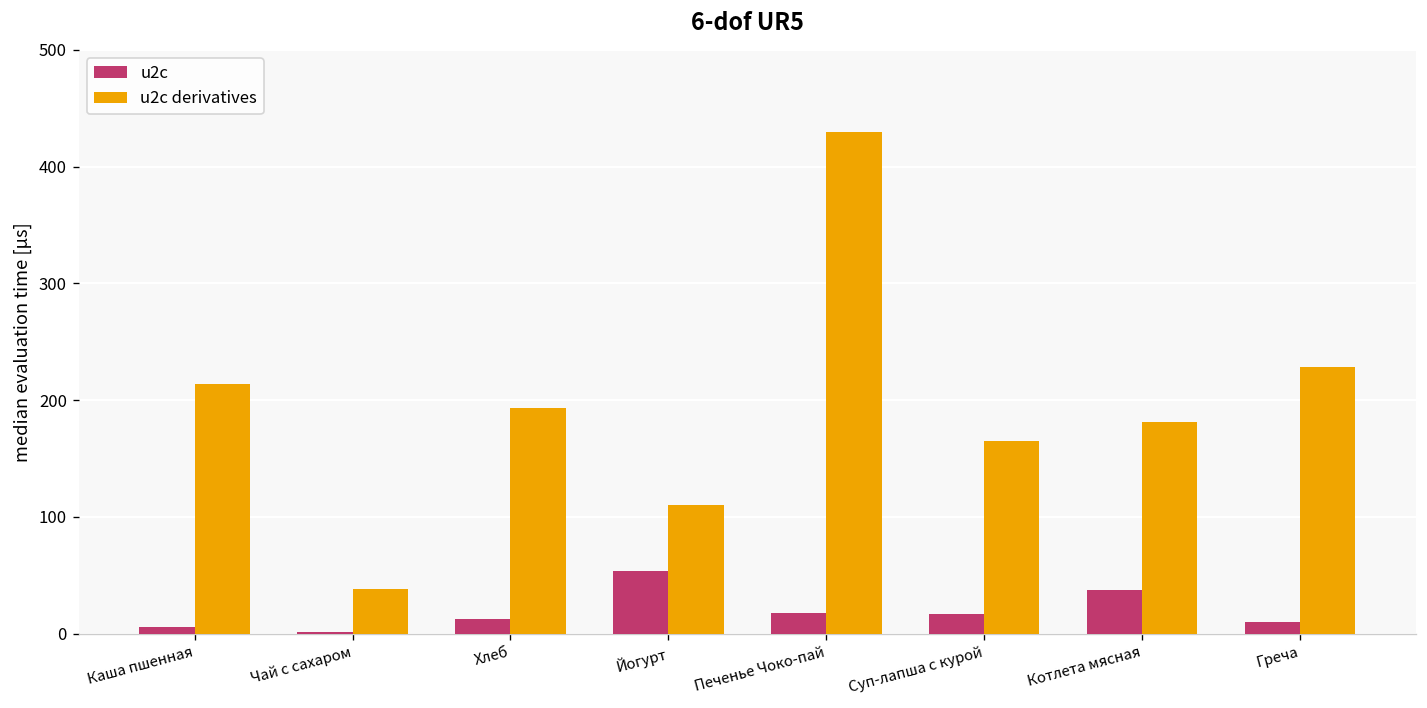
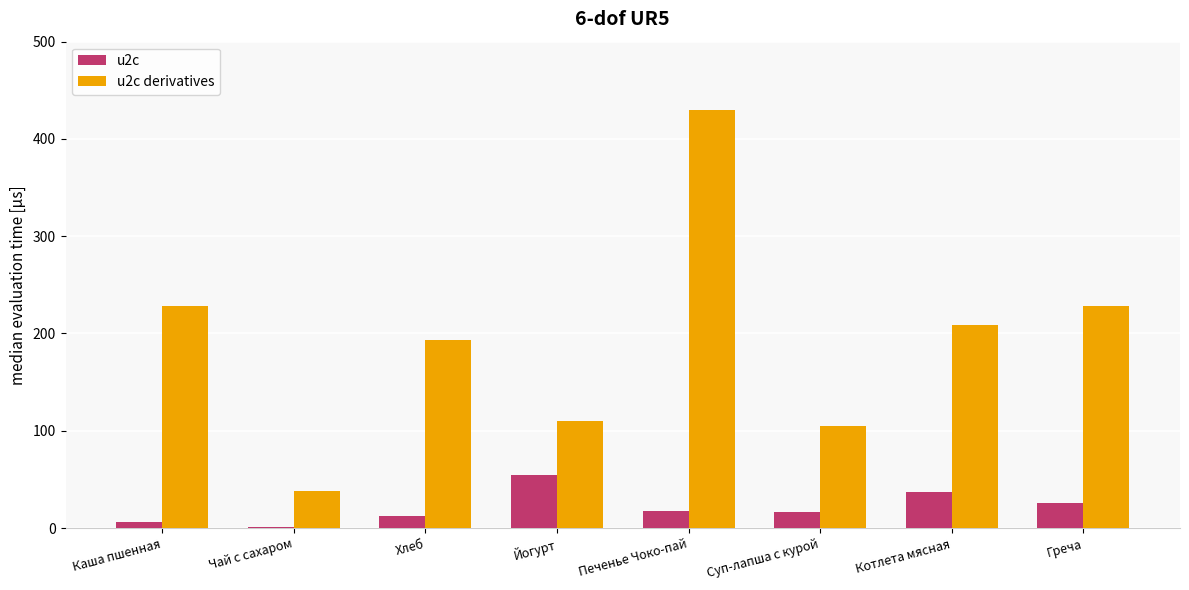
  {
    "u2c": {
      "Каша пшенная": 10,
      "Хлеб": 10,
      "Йогурт": 50,
      "Печенье Чоко-пай": 20,
      "Суп-лапша с курой": 20,
      "Котлета мясная": 40,
-     "Греча": 10
+     "Греча": 30
    },
    "u2c derivatives": {
-     "Каша пшенная": 210,
+     "Каша пшенная": 230,
      "Чай с сахаром": 40,
      "Хлеб": 190,
      "Йогурт": 110,
      "Печенье Чоко-пай": 430,
-     "Суп-лапша с курой": 170,
-     "Котлета мясная": 180,
+     "Суп-лапша с курой": 110,
+     "Котлета мясная": 210,
      "Греча": 230
    }
  }
